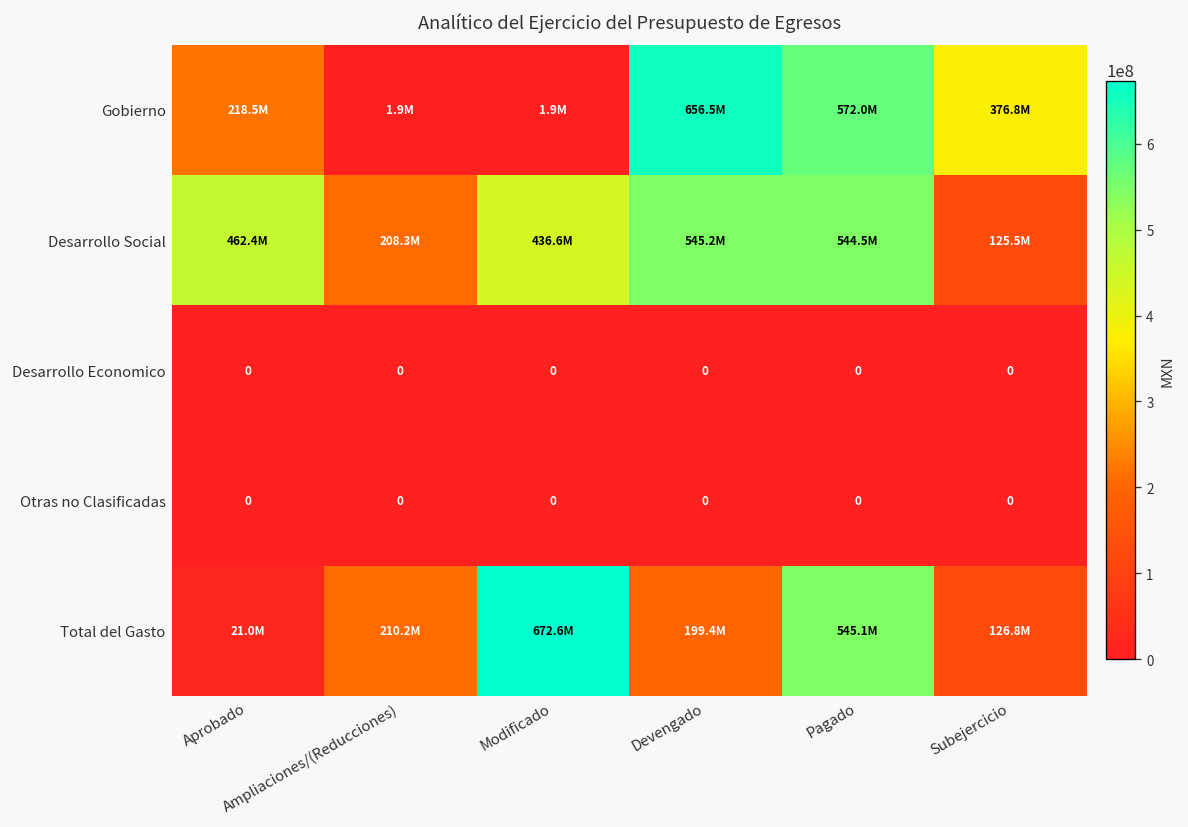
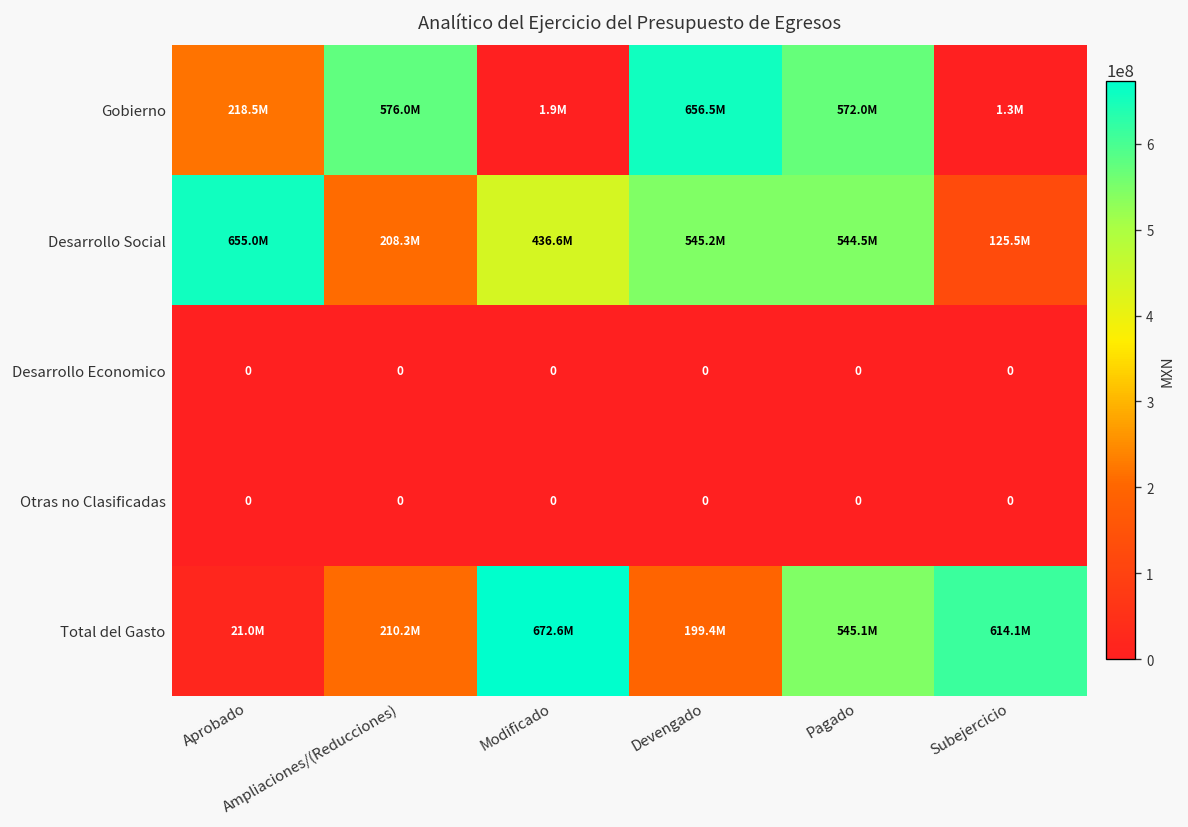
  {
    "Gobierno": {
      "Aprobado": "218.5M",
-     "Ampliaciones/(Reducciones)": "1.9M",
+     "Ampliaciones/(Reducciones)": "576.0M",
      "Modificado": "1.9M",
      "Devengado": "656.5M",
      "Pagado": "572.0M",
-     "Subejercicio": "376.8M"
+     "Subejercicio": "1.3M"
    },
    "Desarrollo Social": {
-     "Aprobado": "462.4M",
+     "Aprobado": "655.0M",
      "Ampliaciones/(Reducciones)": "208.3M",
      "Modificado": "436.6M",
      "Devengado": "545.2M",
      "Pagado": "544.5M",
      "Subejercicio": "125.5M"
    },
    "Desarrollo Economico": {
      "Aprobado": "0",
      "Ampliaciones/(Reducciones)": "0",
      "Modificado": "0",
      "Devengado": "0",
      "Pagado": "0",
      "Subejercicio": "0"
    },
    "Otras no Clasificadas": {
      "Aprobado": "0",
      "Ampliaciones/(Reducciones)": "0",
      "Modificado": "0",
      "Devengado": "0",
      "Pagado": "0",
      "Subejercicio": "0"
    },
    "Total del Gasto": {
      "Aprobado": "21.0M",
      "Ampliaciones/(Reducciones)": "210.2M",
      "Modificado": "672.6M",
      "Devengado": "199.4M",
      "Pagado": "545.1M",
-     "Subejercicio": "126.8M"
+     "Subejercicio": "614.1M"
    }
  }
